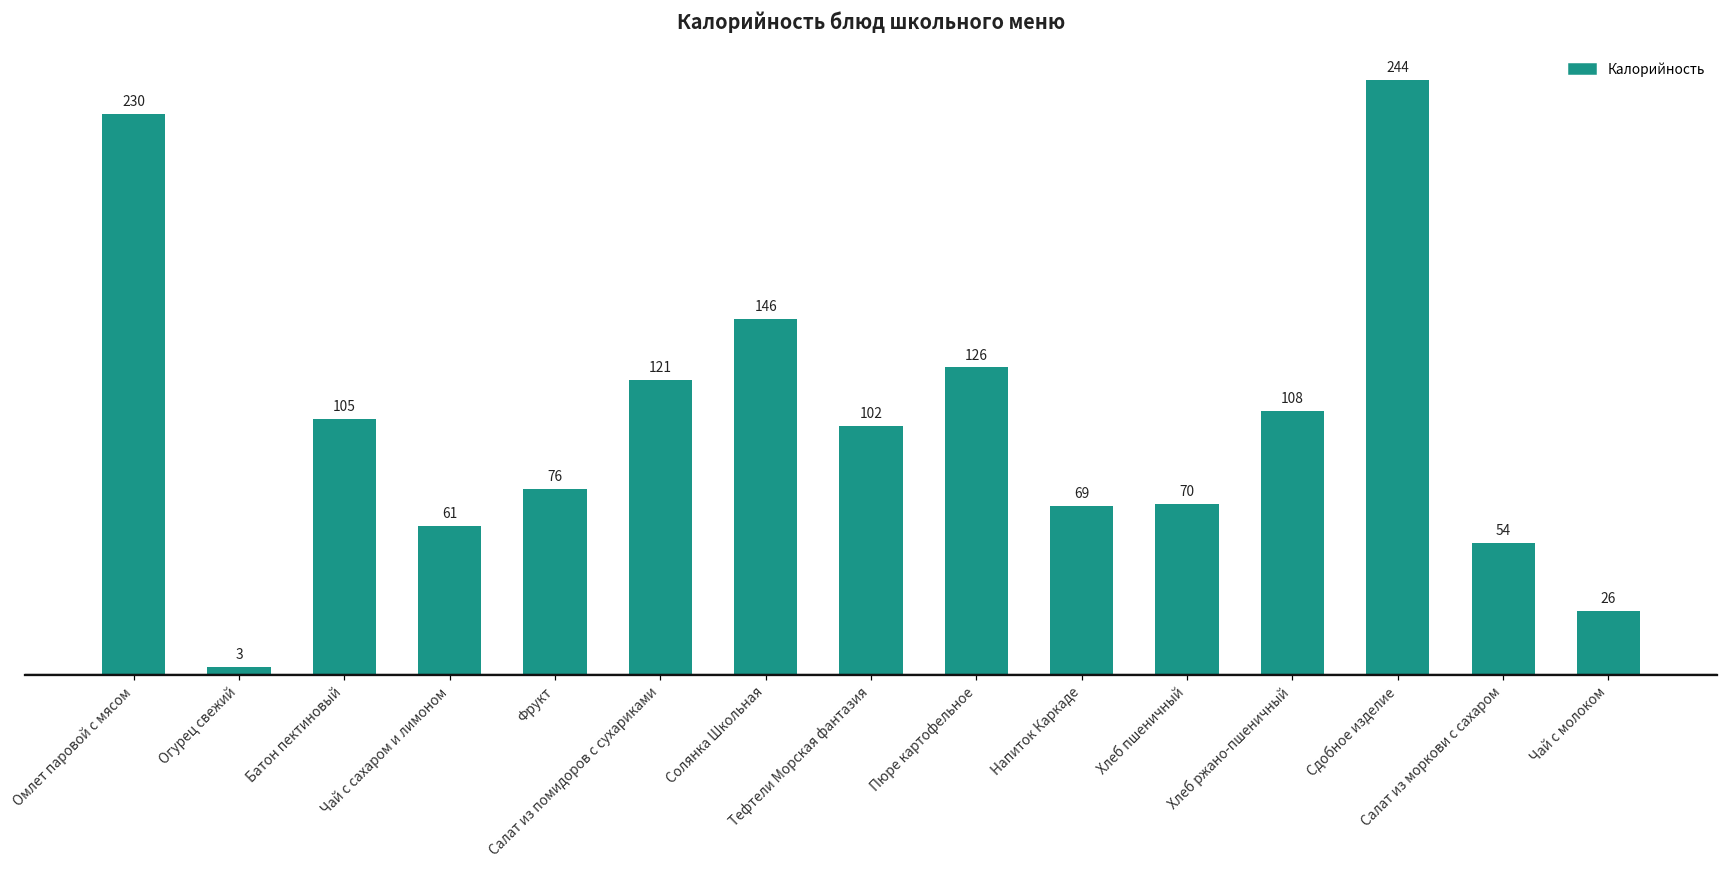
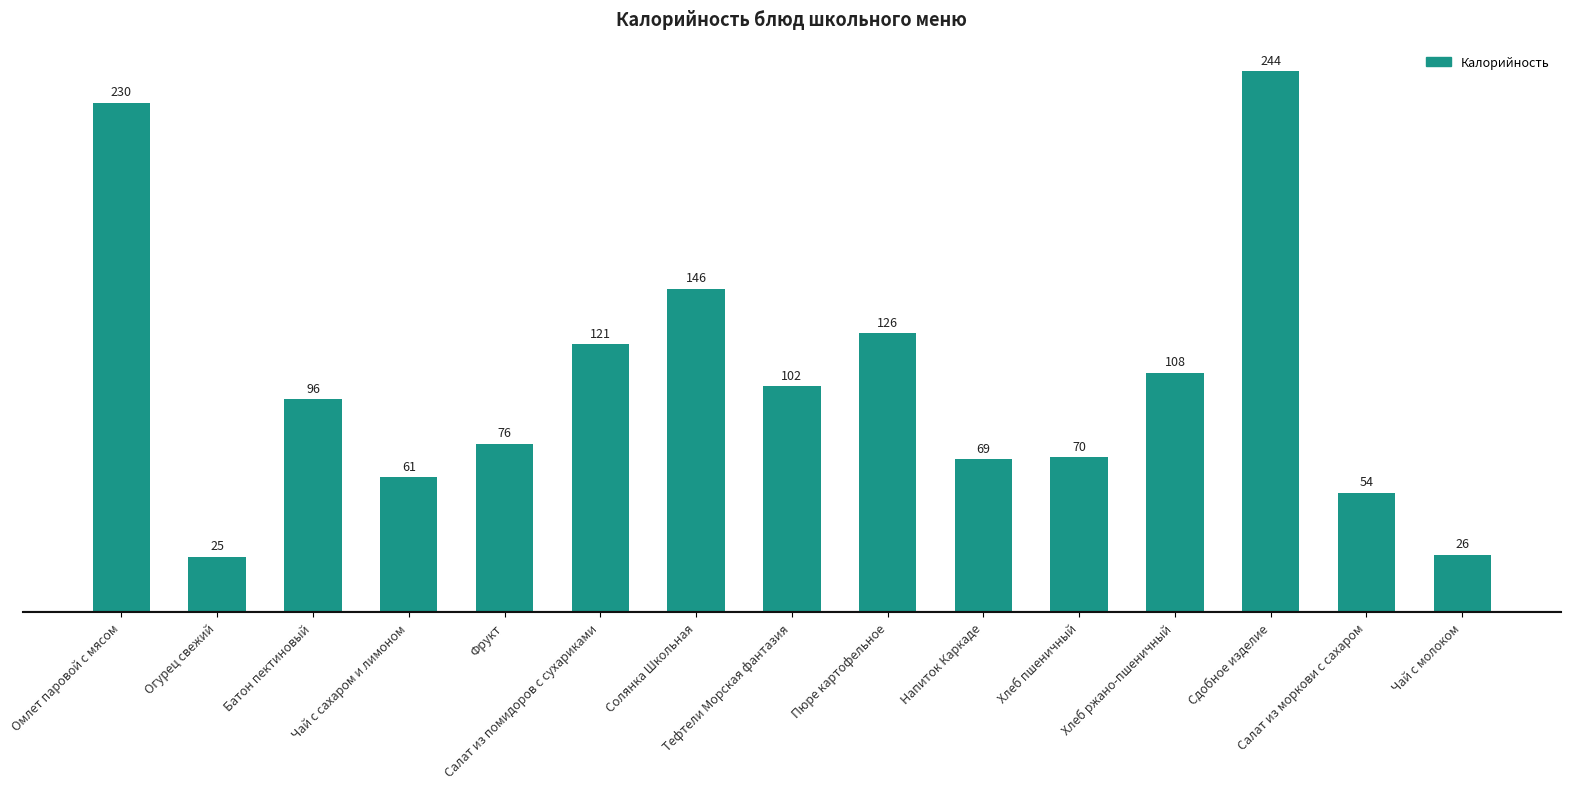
  {
    "Омлет паровой с мясом": 230,
-   "Огурец свежий": 3,
-   "Батон пектиновый": 105,
+   "Огурец свежий": 25,
+   "Батон пектиновый": 96,
    "Чай с сахаром и лимоном": 61,
    "Фрукт": 76,
    "Салат из помидоров с сухариками": 121,
    "Солянка Школьная": 146,
    "Тефтели Морская фантазия": 102,
    "Пюре картофельное": 126,
    "Напиток Каркаде": 69,
    "Хлеб пшеничный": 70,
    "Хлеб ржано-пшеничный": 108,
    "Сдобное изделие": 244,
    "Салат из моркови с сахаром": 54,
    "Чай с молоком": 26
  }
